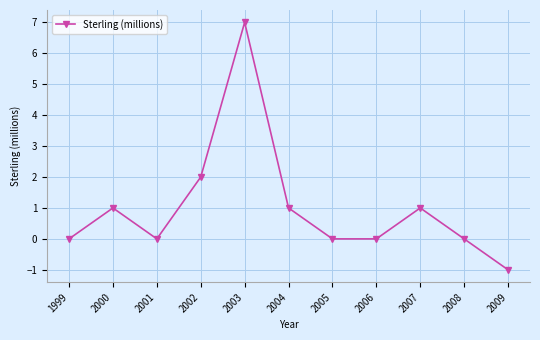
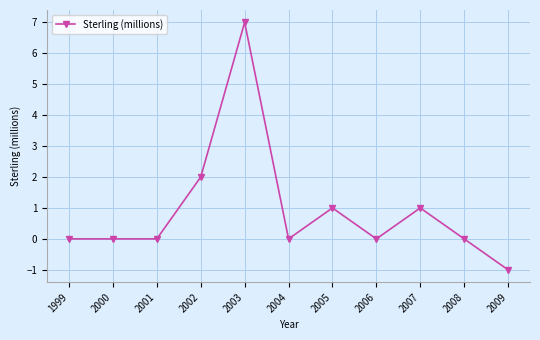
  {
    "1999": 0,
-   "2000": 1,
+   "2000": 0,
    "2001": 0,
    "2002": 2,
    "2003": 7,
-   "2004": 1,
-   "2005": 0,
+   "2004": 0,
+   "2005": 1,
    "2006": 0,
    "2007": 1,
    "2008": 0,
    "2009": -1
  }
